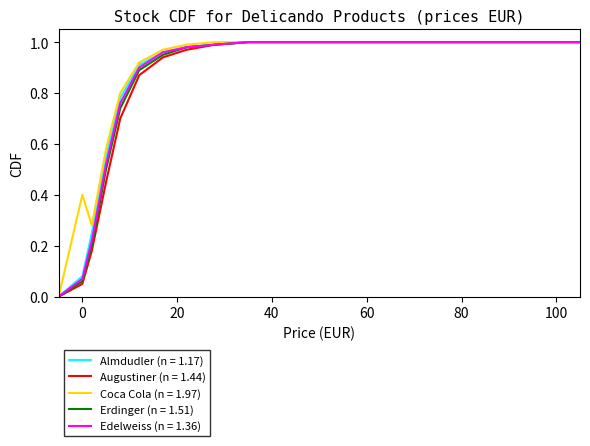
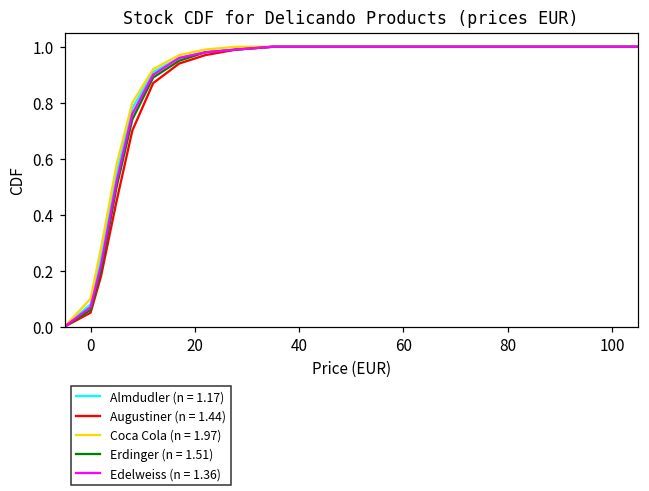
  {
    "Coca Cola (n = 1.97)": {
-     "0": 0.4
+     "0": 0.1
    }
  }
